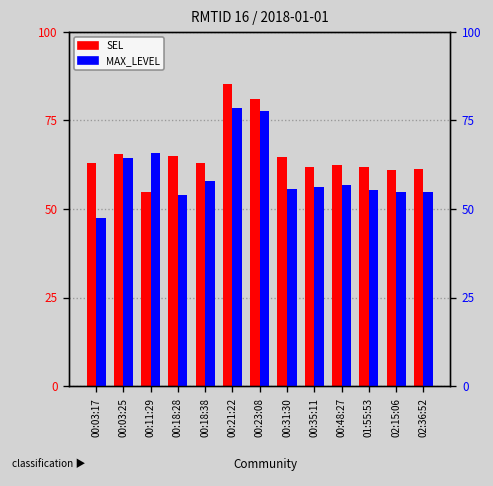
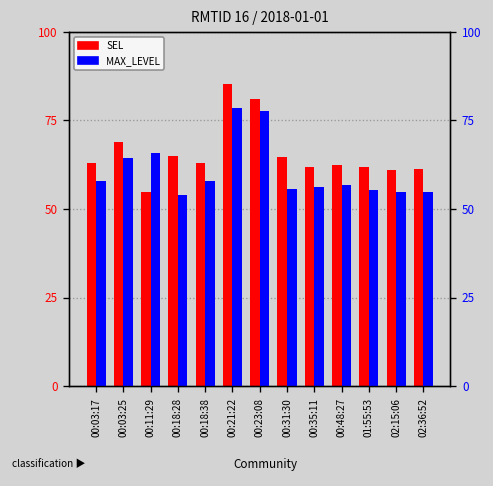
  {
    "SEL": {
      "00:03:17": 63,
-     "00:03:25": 66,
+     "00:03:25": 69,
      "00:11:29": 55,
      "00:18:28": 65,
      "00:18:38": 63,
      "00:21:22": 85,
      "00:23:08": 81,
      "00:31:30": 65,
      "00:35:11": 62,
      "00:48:27": 62,
      "01:55:53": 62,
      "02:15:06": 61,
      "02:36:52": 61
    },
    "MAX_LEVEL": {
-     "00:03:17": 48,
+     "00:03:17": 58,
      "00:03:25": 64,
      "00:11:29": 66,
      "00:18:28": 54,
      "00:18:38": 58,
      "00:21:22": 79,
      "00:23:08": 78,
      "00:31:30": 56,
      "00:35:11": 56,
      "00:48:27": 57,
      "01:55:53": 55,
      "02:15:06": 55,
      "02:36:52": 55
    }
  }
